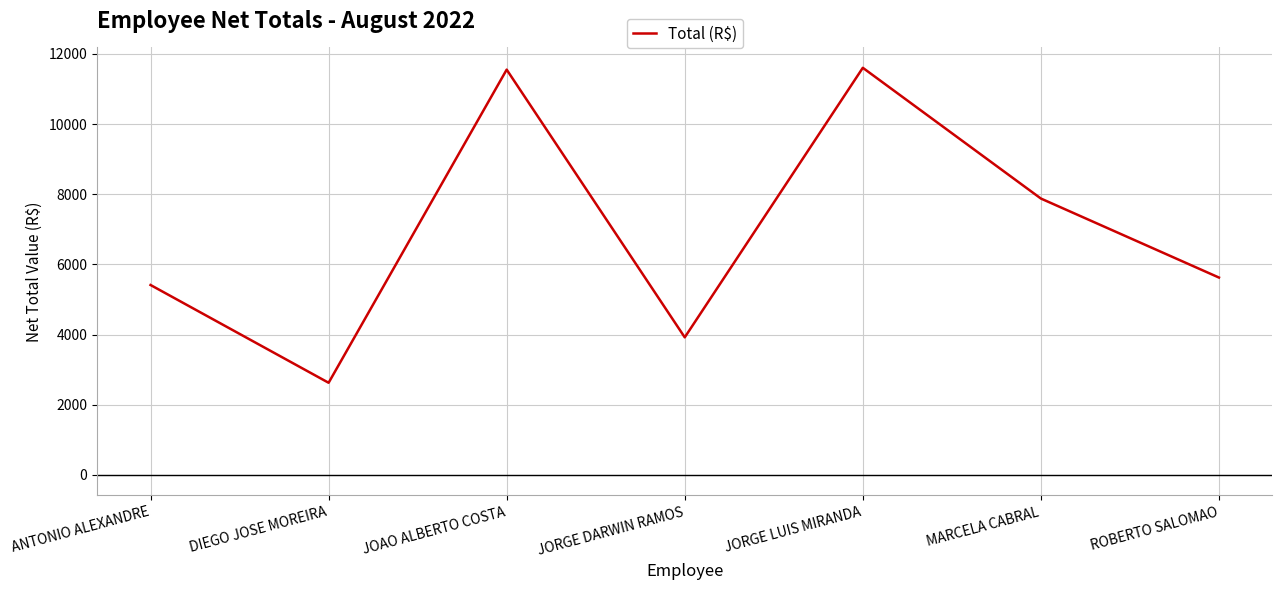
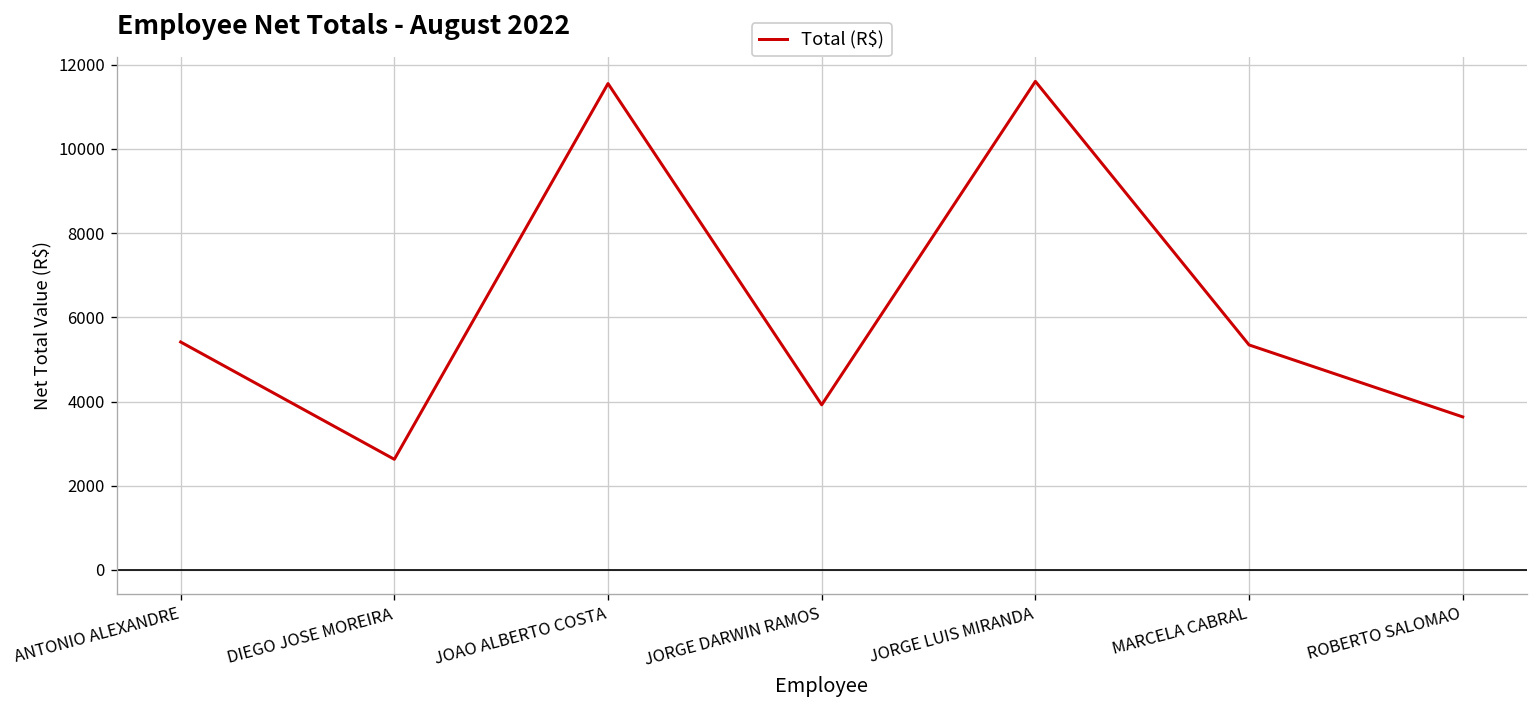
  {
    "ANTONIO ALEXANDRE": 5400,
    "DIEGO JOSE MOREIRA": 2600,
    "JOAO ALBERTO COSTA": 11600,
    "JORGE DARWIN RAMOS": 3900,
    "JORGE LUIS MIRANDA": 11600,
-   "MARCELA CABRAL": 7900,
-   "ROBERTO SALOMAO": 5600
+   "MARCELA CABRAL": 5300,
+   "ROBERTO SALOMAO": 3600
  }
